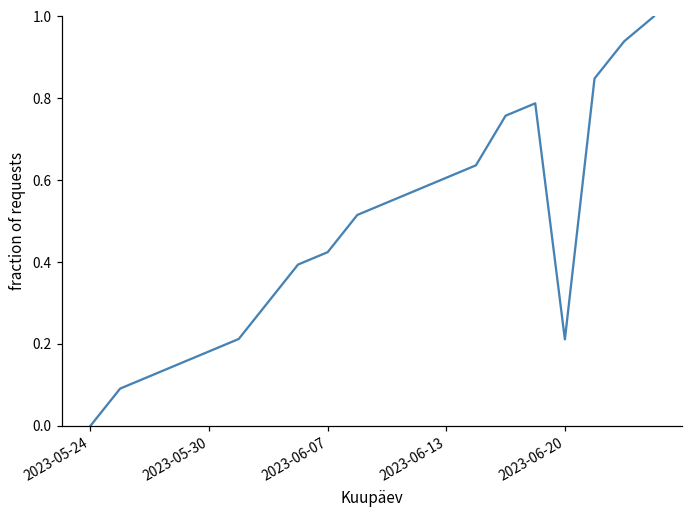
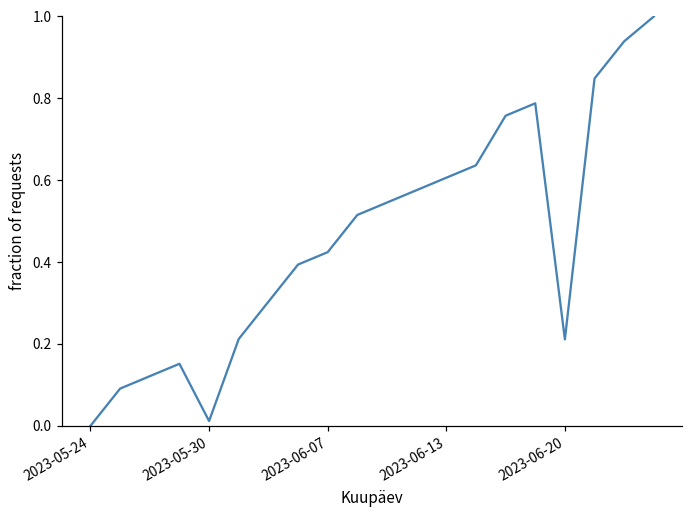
  {
    "2023-05-24": 0.00,
-   "2023-05-30": 0.18,
+   "2023-05-30": 0.01,
    "2023-06-07": 0.42,
    "2023-06-13": 0.61,
    "2023-06-20": 0.21
  }
